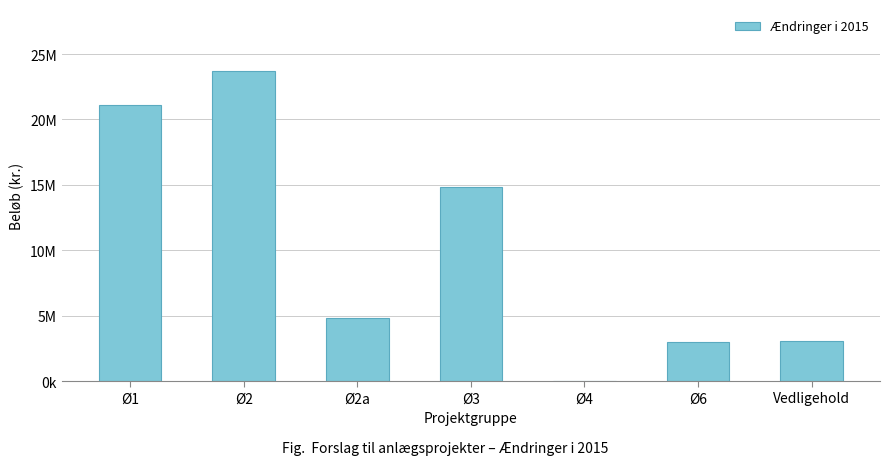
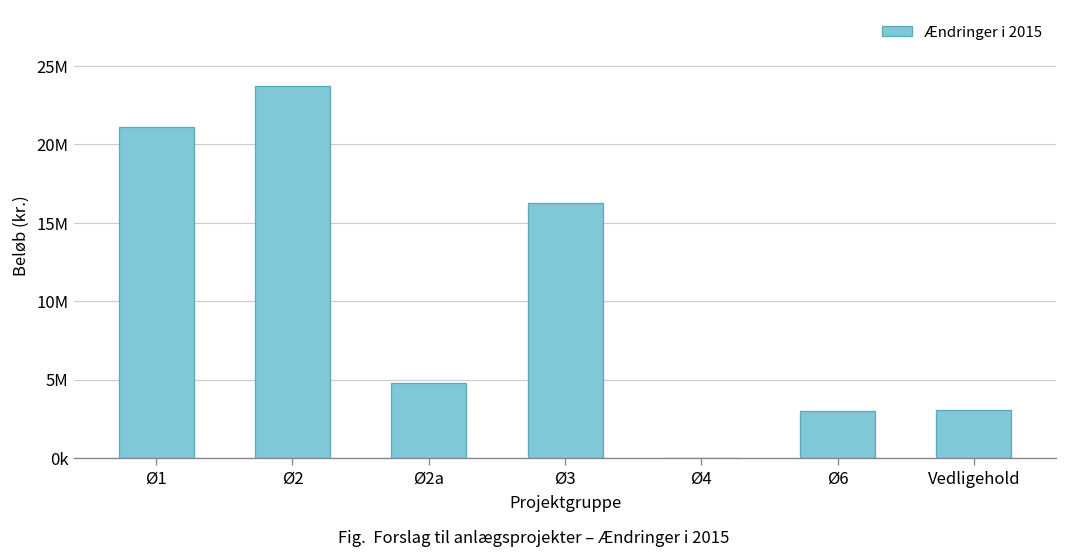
  {
    "Ø1": 21100000,
    "Ø2": 23700000,
    "Ø2a": 4800000,
-   "Ø3": 14900000,
+   "Ø3": 16200000,
    "Ø4": 0,
    "Ø6": 3000000,
    "Vedligehold": 3000000
  }
